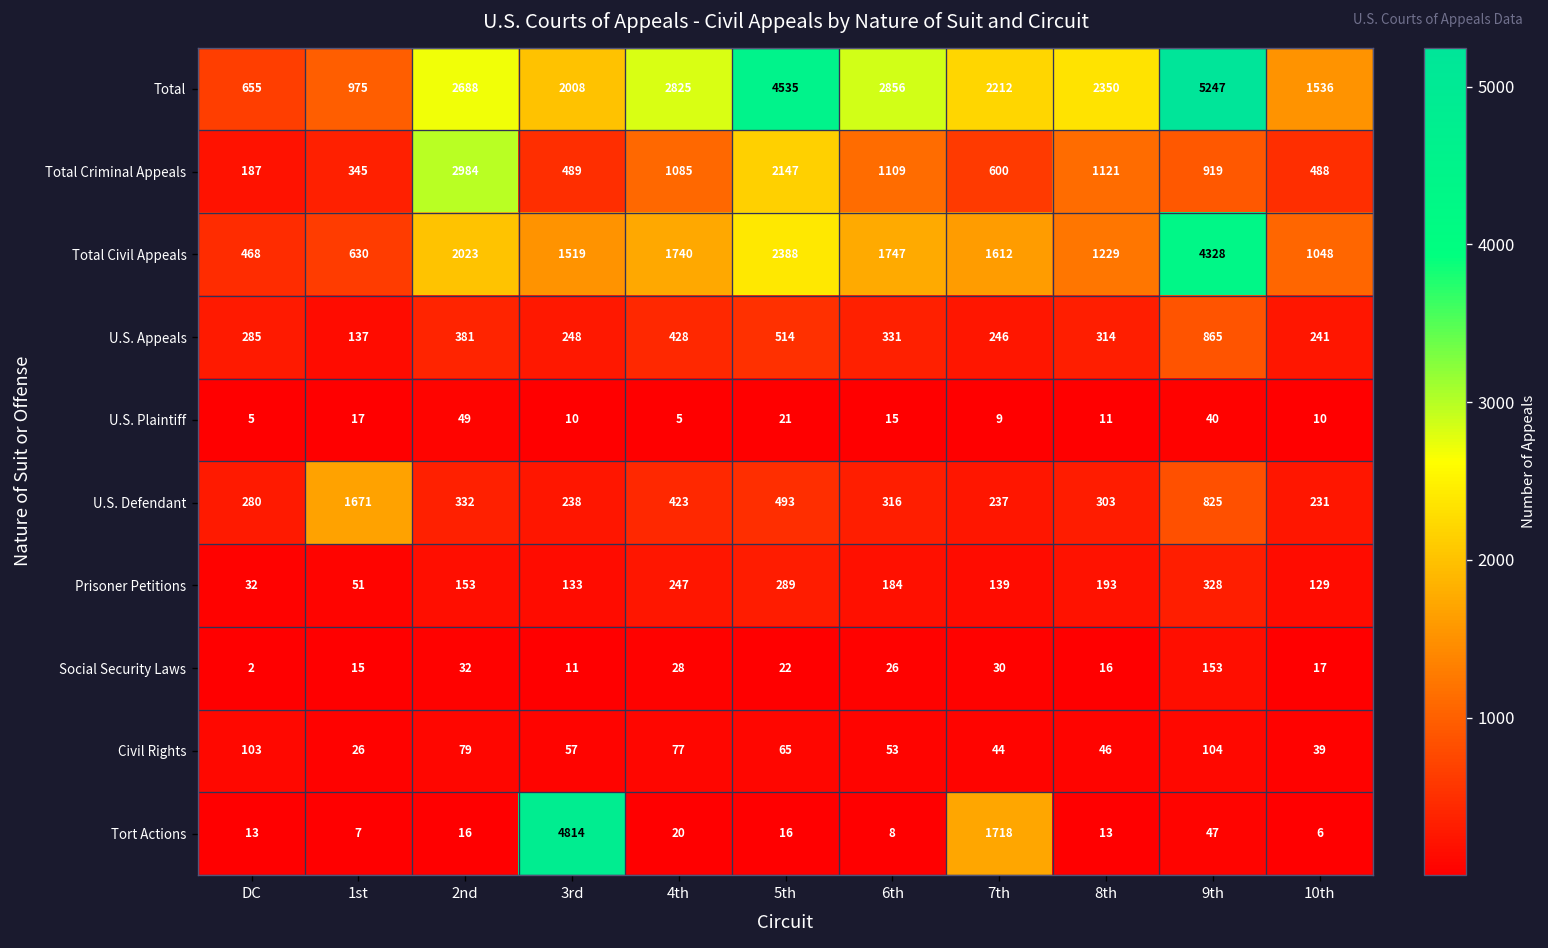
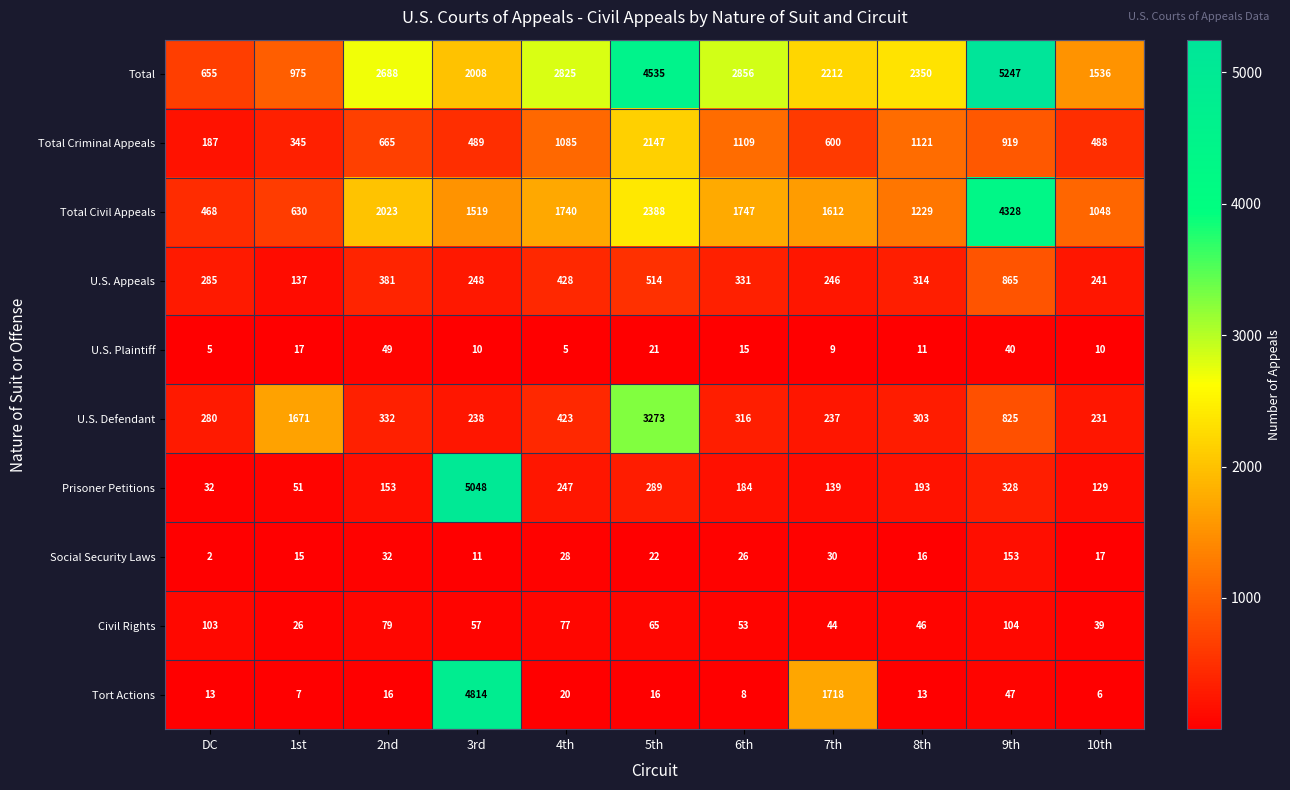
  {
    "Total": {
      "DC": 655,
      "1st": 975,
      "2nd": 2688,
      "3rd": 2008,
      "4th": 2825,
      "5th": 4535,
      "6th": 2856,
      "7th": 2212,
      "8th": 2350,
      "9th": 5247,
      "10th": 1536
    },
    "Total Criminal Appeals": {
      "DC": 187,
      "1st": 345,
-     "2nd": 2984,
+     "2nd": 665,
      "3rd": 489,
      "4th": 1085,
      "5th": 2147,
      "6th": 1109,
      "7th": 600,
      "8th": 1121,
      "9th": 919,
      "10th": 488
    },
    "Total Civil Appeals": {
      "DC": 468,
      "1st": 630,
      "2nd": 2023,
      "3rd": 1519,
      "4th": 1740,
      "5th": 2388,
      "6th": 1747,
      "7th": 1612,
      "8th": 1229,
      "9th": 4328,
      "10th": 1048
    },
    "U.S. Appeals": {
      "DC": 285,
      "1st": 137,
      "2nd": 381,
      "3rd": 248,
      "4th": 428,
      "5th": 514,
      "6th": 331,
      "7th": 246,
      "8th": 314,
      "9th": 865,
      "10th": 241
    },
    "U.S. Plaintiff": {
      "DC": 5,
      "1st": 17,
      "2nd": 49,
      "3rd": 10,
      "4th": 5,
      "5th": 21,
      "6th": 15,
      "7th": 9,
      "8th": 11,
      "9th": 40,
      "10th": 10
    },
    "U.S. Defendant": {
      "DC": 280,
      "1st": 1671,
      "2nd": 332,
      "3rd": 238,
      "4th": 423,
-     "5th": 493,
+     "5th": 3273,
      "6th": 316,
      "7th": 237,
      "8th": 303,
      "9th": 825,
      "10th": 231
    },
    "Prisoner Petitions": {
      "DC": 32,
      "1st": 51,
      "2nd": 153,
-     "3rd": 133,
+     "3rd": 5048,
      "4th": 247,
      "5th": 289,
      "6th": 184,
      "7th": 139,
      "8th": 193,
      "9th": 328,
      "10th": 129
    },
    "Social Security Laws": {
      "DC": 2,
      "1st": 15,
      "2nd": 32,
      "3rd": 11,
      "4th": 28,
      "5th": 22,
      "6th": 26,
      "7th": 30,
      "8th": 16,
      "9th": 153,
      "10th": 17
    },
    "Civil Rights": {
      "DC": 103,
      "1st": 26,
      "2nd": 79,
      "3rd": 57,
      "4th": 77,
      "5th": 65,
      "6th": 53,
      "7th": 44,
      "8th": 46,
      "9th": 104,
      "10th": 39
    },
    "Tort Actions": {
      "DC": 13,
      "1st": 7,
      "2nd": 16,
      "3rd": 4814,
      "4th": 20,
      "5th": 16,
      "6th": 8,
      "7th": 1718,
      "8th": 13,
      "9th": 47,
      "10th": 6
    }
  }
